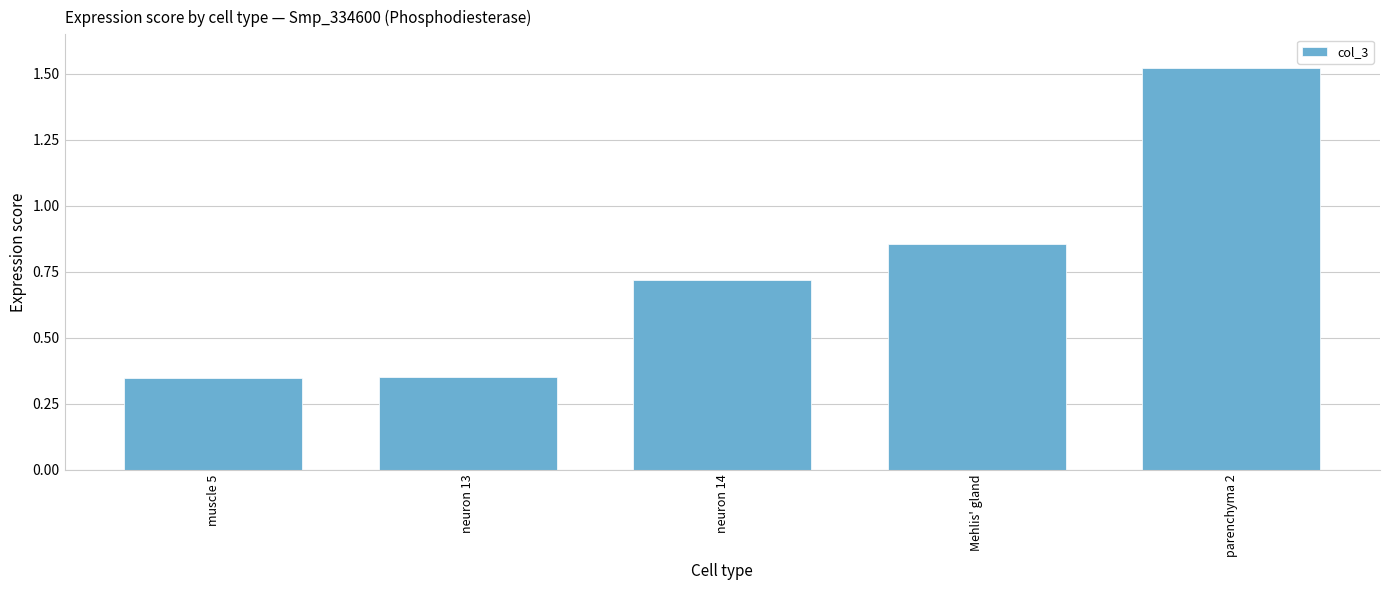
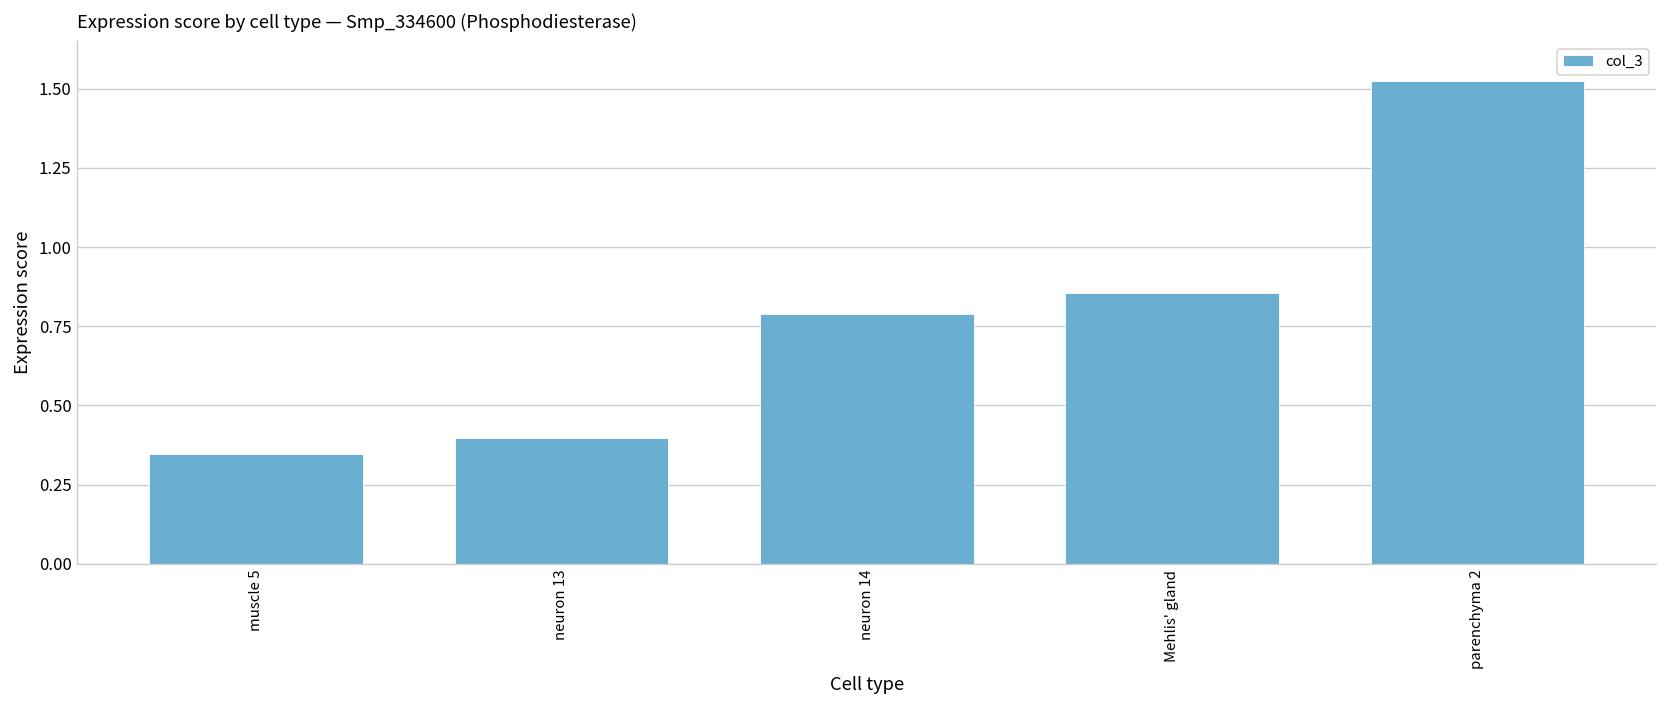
  {
    "muscle 5": 0.35,
-   "neuron 13": 0.35,
-   "neuron 14": 0.72,
+   "neuron 13": 0.40,
+   "neuron 14": 0.79,
    "Mehlis' gland": 0.86,
    "parenchyma 2": 1.52
  }
